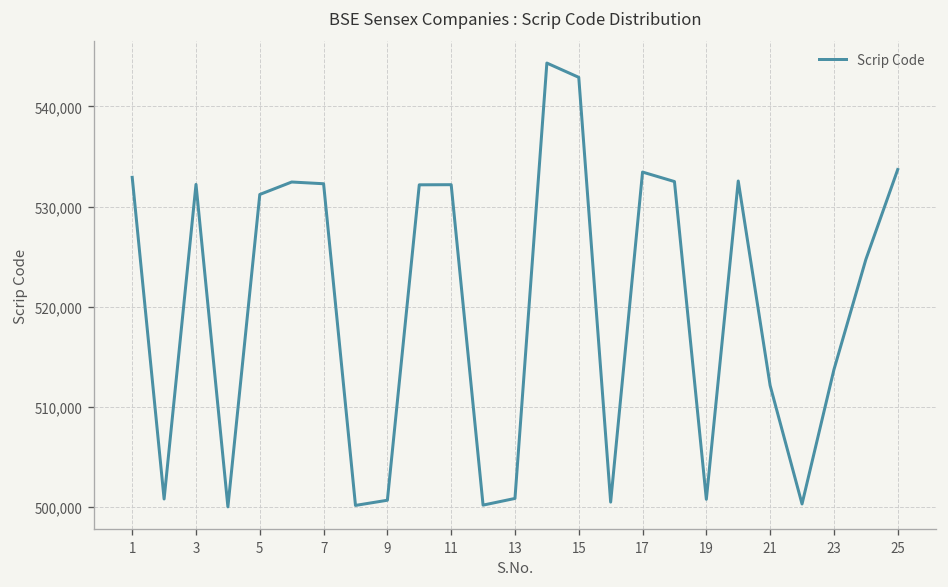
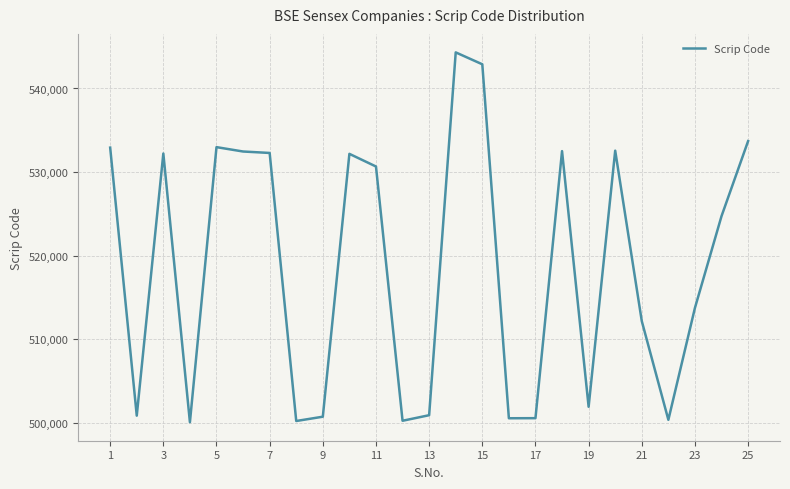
  {
    "1": "533,000",
    "3": "532,000",
-   "5": "531,000",
+   "5": "533,000",
    "7": "532,000",
    "9": "501,000",
-   "11": "532,000",
+   "11": "531,000",
    "13": "501,000",
    "15": "543,000",
-   "17": "533,000",
-   "19": "501,000",
+   "17": "501,000",
+   "19": "502,000",
    "21": "512,000",
    "23": "514,000",
    "25": "534,000"
  }
